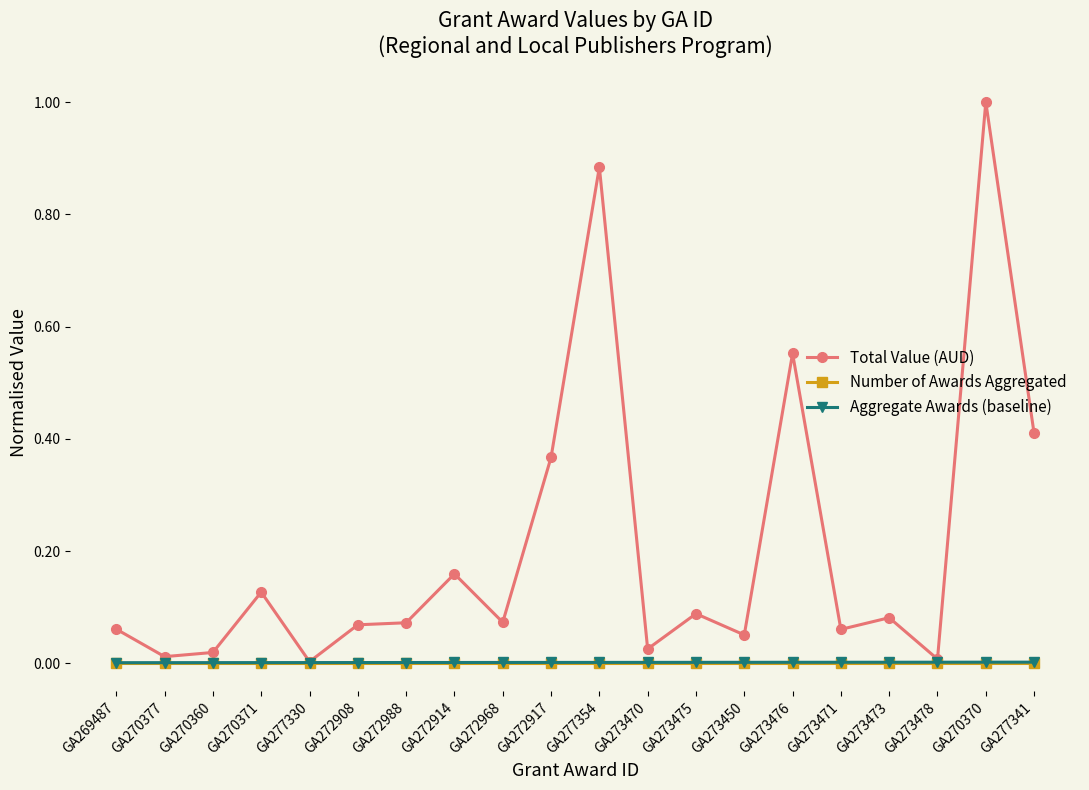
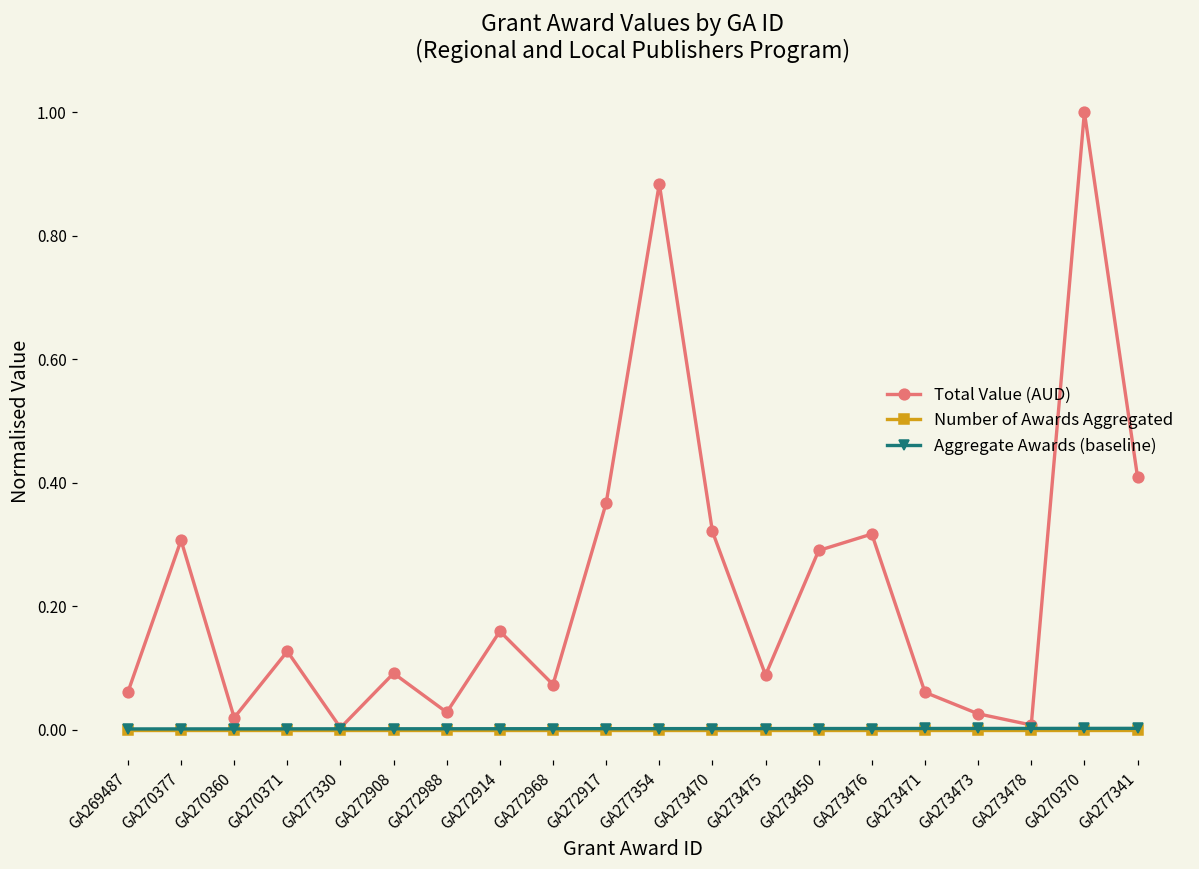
  {
    "Total Value (AUD)": {
      "GA269487": 0.06,
-     "GA270377": 0.01,
+     "GA270377": 0.31,
      "GA270360": 0.02,
      "GA270371": 0.13,
-     "GA272908": 0.07,
-     "GA272988": 0.07,
+     "GA272908": 0.09,
+     "GA272988": 0.03,
      "GA272914": 0.16,
      "GA272968": 0.07,
      "GA272917": 0.37,
      "GA277354": 0.88,
-     "GA273470": 0.03,
+     "GA273470": 0.32,
      "GA273475": 0.09,
-     "GA273450": 0.05,
-     "GA273476": 0.55,
+     "GA273450": 0.29,
+     "GA273476": 0.32,
      "GA273471": 0.06,
-     "GA273473": 0.08,
+     "GA273473": 0.03,
      "GA273478": 0.01,
      "GA270370": 1.00,
      "GA277341": 0.41
    }
  }
